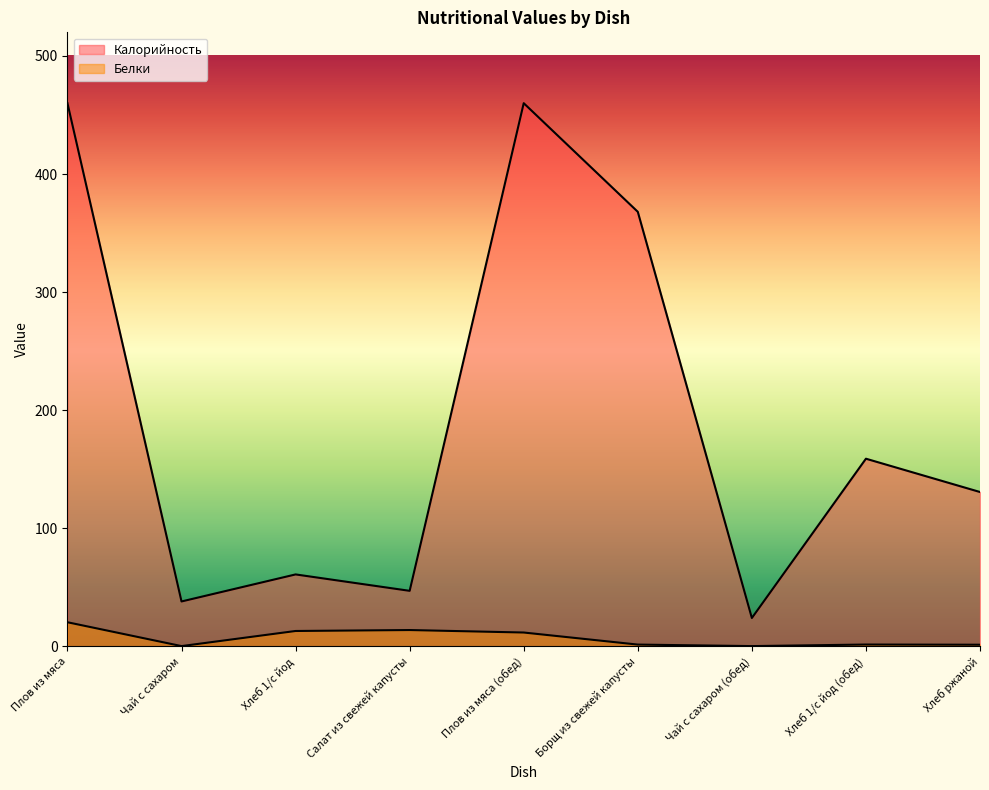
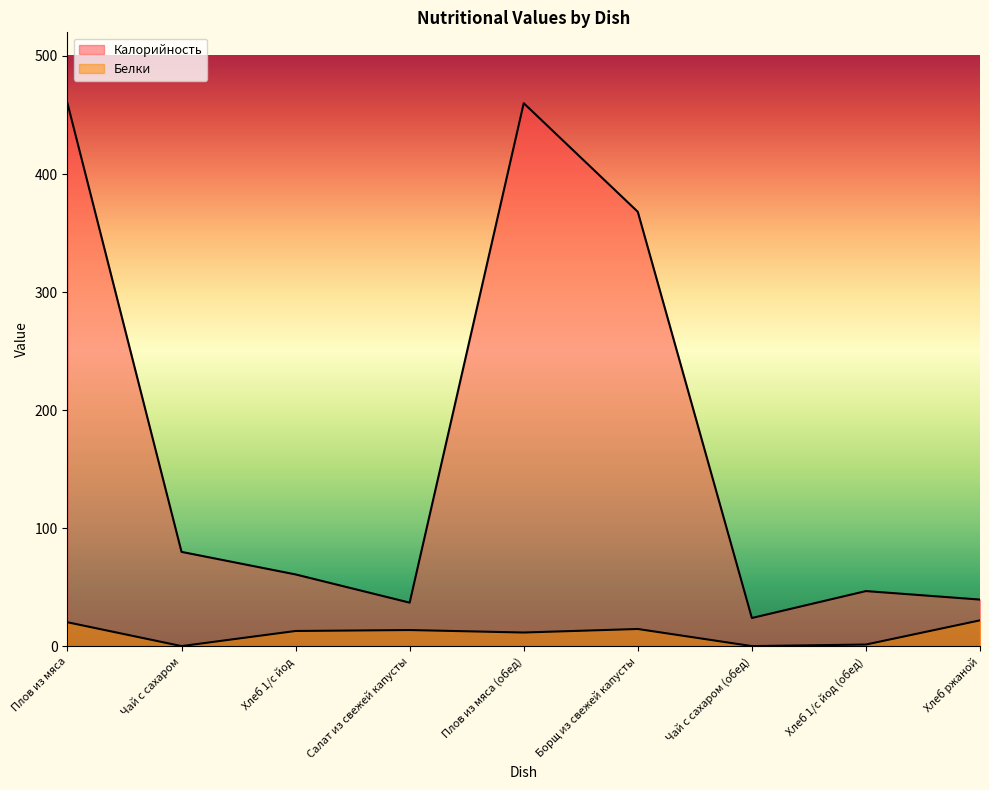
  {
    "Калорийность": {
      "Плов из мяса": 460,
-     "Чай с сахаром": 38,
+     "Чай с сахаром": 80,
      "Хлеб 1/с йод": 61,
-     "Салат из свежей капусты": 47,
+     "Салат из свежей капусты": 37,
      "Плов из мяса (обед)": 460,
      "Борщ из свежей капусты": 368,
      "Чай с сахаром (обед)": 24,
-     "Хлеб 1/с йод (обед)": 159,
-     "Хлеб ржаной": 131
+     "Хлеб 1/с йод (обед)": 47,
+     "Хлеб ржаной": 40
    },
    "Белки": {
      "Плов из мяса": 20,
      "Чай с сахаром": 0,
      "Хлеб 1/с йод": 13,
      "Салат из свежей капусты": 14,
      "Плов из мяса (обед)": 12,
-     "Борщ из свежей капусты": 1,
+     "Борщ из свежей капусты": 15,
      "Чай с сахаром (обед)": 0,
      "Хлеб 1/с йод (обед)": 2,
-     "Хлеб ржаной": 1
+     "Хлеб ржаной": 22
    }
  }
